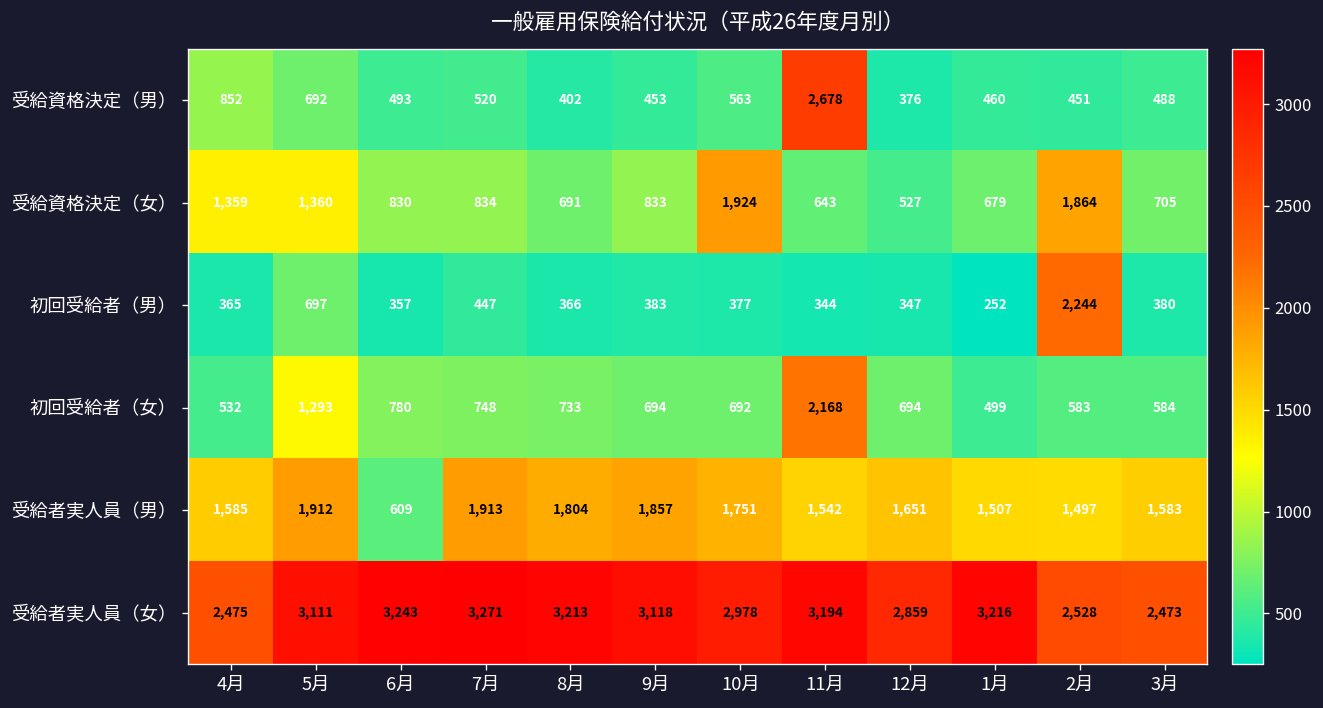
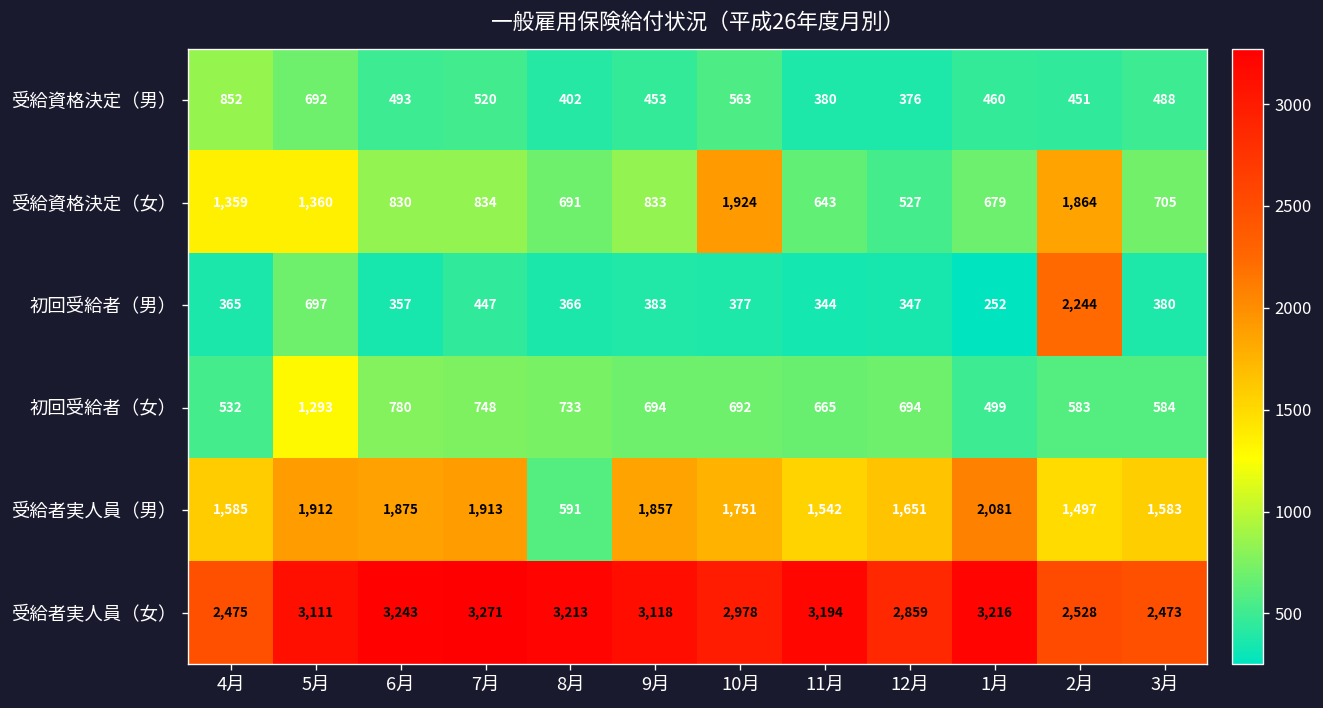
  {
    "受給資格決定（男）": {
      "4月": "852",
      "5月": "692",
      "6月": "493",
      "7月": "520",
      "8月": "402",
      "9月": "453",
      "10月": "563",
-     "11月": "2,678",
+     "11月": "380",
      "12月": "376",
      "1月": "460",
      "2月": "451",
      "3月": "488"
    },
    "受給資格決定（女）": {
      "4月": "1,359",
      "5月": "1,360",
      "6月": "830",
      "7月": "834",
      "8月": "691",
      "9月": "833",
      "10月": "1,924",
      "11月": "643",
      "12月": "527",
      "1月": "679",
      "2月": "1,864",
      "3月": "705"
    },
    "初回受給者（男）": {
      "4月": "365",
      "5月": "697",
      "6月": "357",
      "7月": "447",
      "8月": "366",
      "9月": "383",
      "10月": "377",
      "11月": "344",
      "12月": "347",
      "1月": "252",
      "2月": "2,244",
      "3月": "380"
    },
    "初回受給者（女）": {
      "4月": "532",
      "5月": "1,293",
      "6月": "780",
      "7月": "748",
      "8月": "733",
      "9月": "694",
      "10月": "692",
-     "11月": "2,168",
+     "11月": "665",
      "12月": "694",
      "1月": "499",
      "2月": "583",
      "3月": "584"
    },
    "受給者実人員（男）": {
      "4月": "1,585",
      "5月": "1,912",
-     "6月": "609",
+     "6月": "1,875",
      "7月": "1,913",
-     "8月": "1,804",
+     "8月": "591",
      "9月": "1,857",
      "10月": "1,751",
      "11月": "1,542",
      "12月": "1,651",
-     "1月": "1,507",
+     "1月": "2,081",
      "2月": "1,497",
      "3月": "1,583"
    },
    "受給者実人員（女）": {
      "4月": "2,475",
      "5月": "3,111",
      "6月": "3,243",
      "7月": "3,271",
      "8月": "3,213",
      "9月": "3,118",
      "10月": "2,978",
      "11月": "3,194",
      "12月": "2,859",
      "1月": "3,216",
      "2月": "2,528",
      "3月": "2,473"
    }
  }
